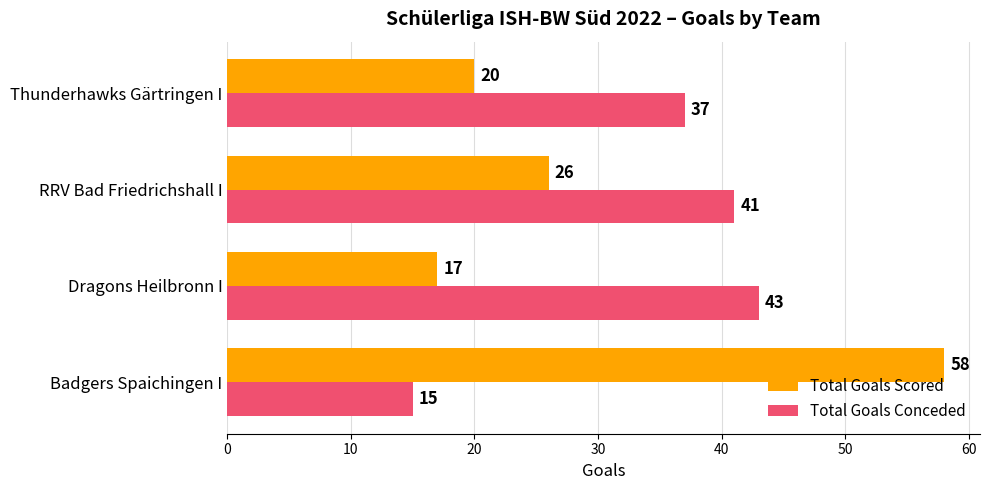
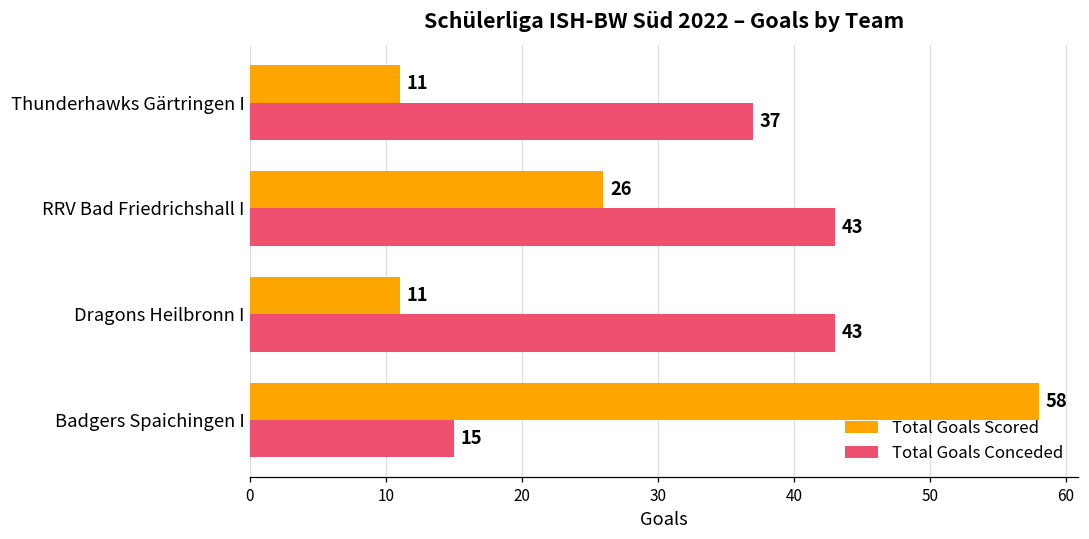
  {
    "Total Goals Scored": {
-     "Thunderhawks Gärtringen I": 20,
+     "Thunderhawks Gärtringen I": 11,
      "RRV Bad Friedrichshall I": 26,
-     "Dragons Heilbronn I": 17,
+     "Dragons Heilbronn I": 11,
      "Badgers Spaichingen I": 58
    },
    "Total Goals Conceded": {
      "Thunderhawks Gärtringen I": 37,
-     "RRV Bad Friedrichshall I": 41,
+     "RRV Bad Friedrichshall I": 43,
      "Dragons Heilbronn I": 43,
      "Badgers Spaichingen I": 15
    }
  }
